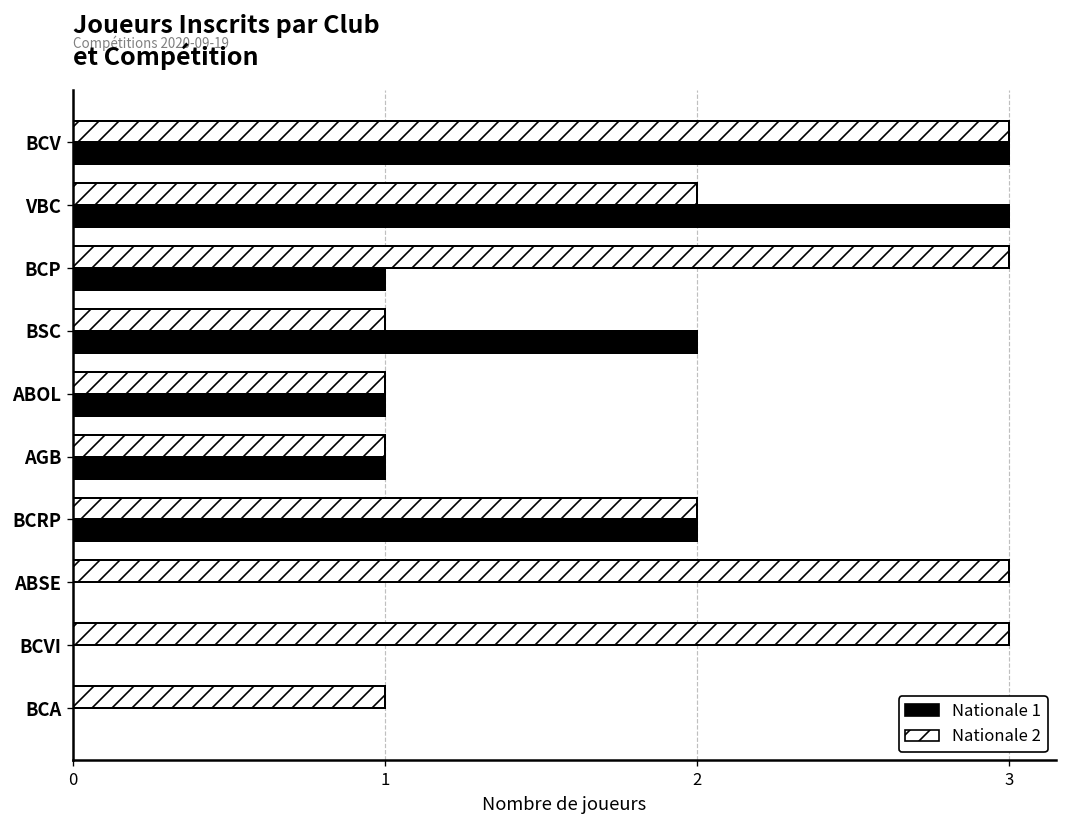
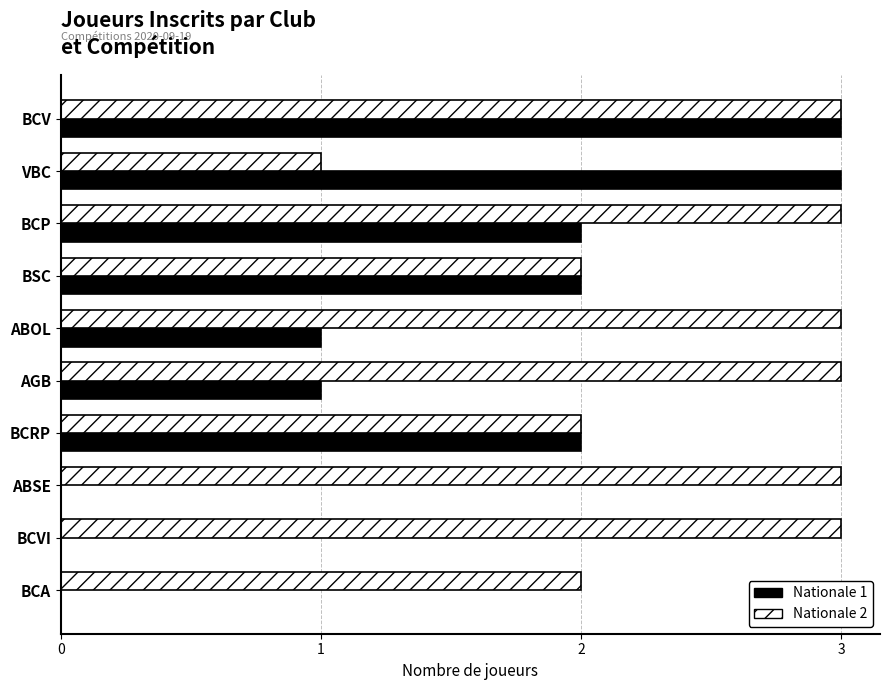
  {
    "Nationale 1": {
      "BCV": 3,
      "VBC": 3,
-     "BCP": 1,
+     "BCP": 2,
      "BSC": 2,
      "ABOL": 1,
      "AGB": 1,
      "BCRP": 2,
      "ABSE": 0,
      "BCVI": 0,
      "BCA": 0
    },
    "Nationale 2": {
      "BCV": 3,
-     "VBC": 2,
+     "VBC": 1,
      "BCP": 3,
-     "BSC": 1,
-     "ABOL": 1,
-     "AGB": 1,
+     "BSC": 2,
+     "ABOL": 3,
+     "AGB": 3,
      "BCRP": 2,
      "ABSE": 3,
      "BCVI": 3,
-     "BCA": 1
+     "BCA": 2
    }
  }
